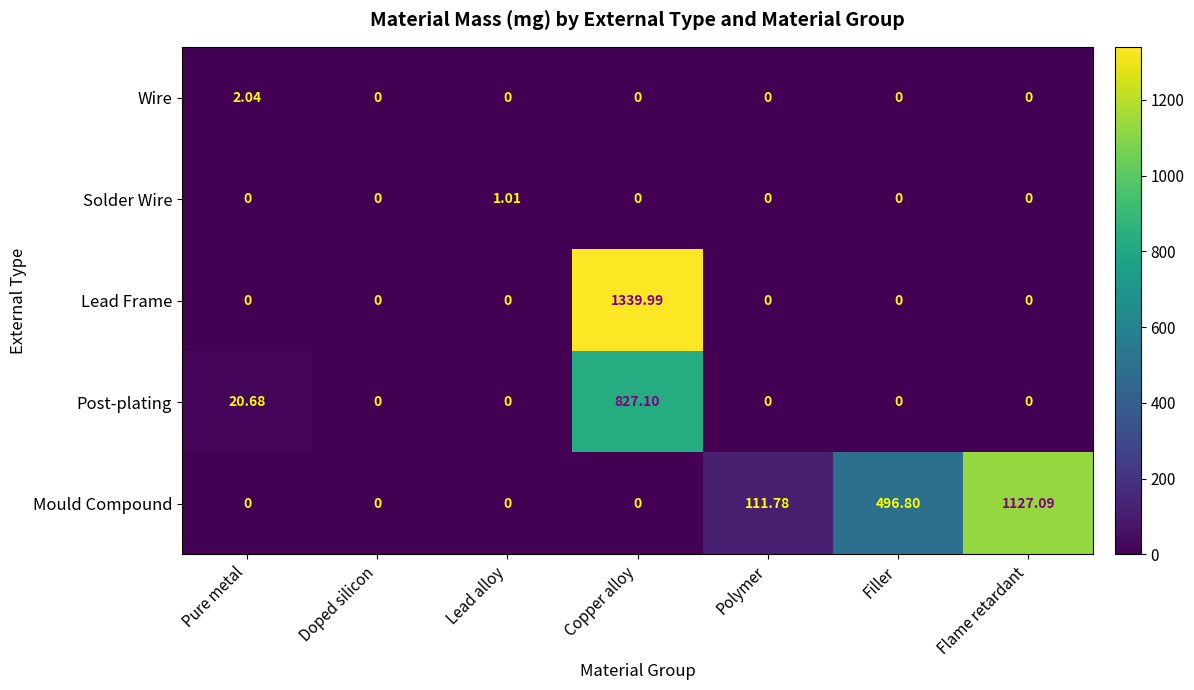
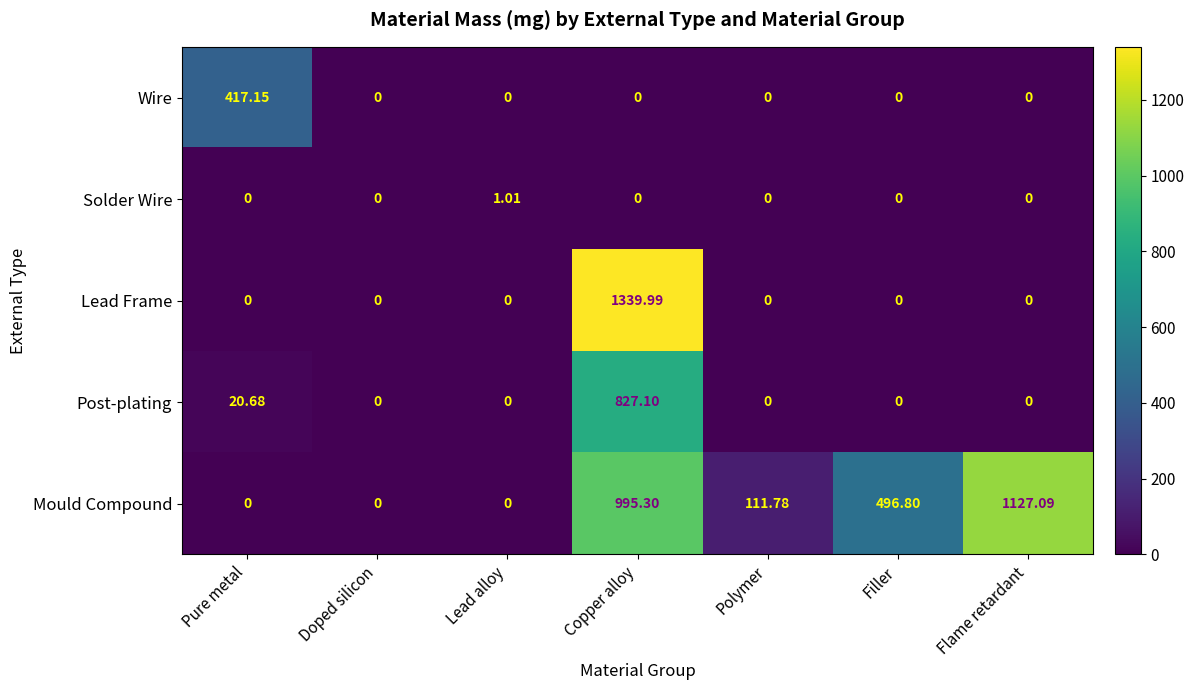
  {
    "Wire": {
-     "Pure metal": 2.04,
+     "Pure metal": 417.15,
      "Doped silicon": 0,
      "Lead alloy": 0,
      "Copper alloy": 0,
      "Polymer": 0,
      "Filler": 0,
      "Flame retardant": 0
    },
    "Solder Wire": {
      "Pure metal": 0,
      "Doped silicon": 0,
      "Lead alloy": 1.01,
      "Copper alloy": 0,
      "Polymer": 0,
      "Filler": 0,
      "Flame retardant": 0
    },
    "Lead Frame": {
      "Pure metal": 0,
      "Doped silicon": 0,
      "Lead alloy": 0,
      "Copper alloy": 1339.99,
      "Polymer": 0,
      "Filler": 0,
      "Flame retardant": 0
    },
    "Post-plating": {
      "Pure metal": 20.68,
      "Doped silicon": 0,
      "Lead alloy": 0,
      "Copper alloy": 827.10,
      "Polymer": 0,
      "Filler": 0,
      "Flame retardant": 0
    },
    "Mould Compound": {
      "Pure metal": 0,
      "Doped silicon": 0,
      "Lead alloy": 0,
-     "Copper alloy": 0,
+     "Copper alloy": 995.30,
      "Polymer": 111.78,
      "Filler": 496.80,
      "Flame retardant": 1127.09
    }
  }
